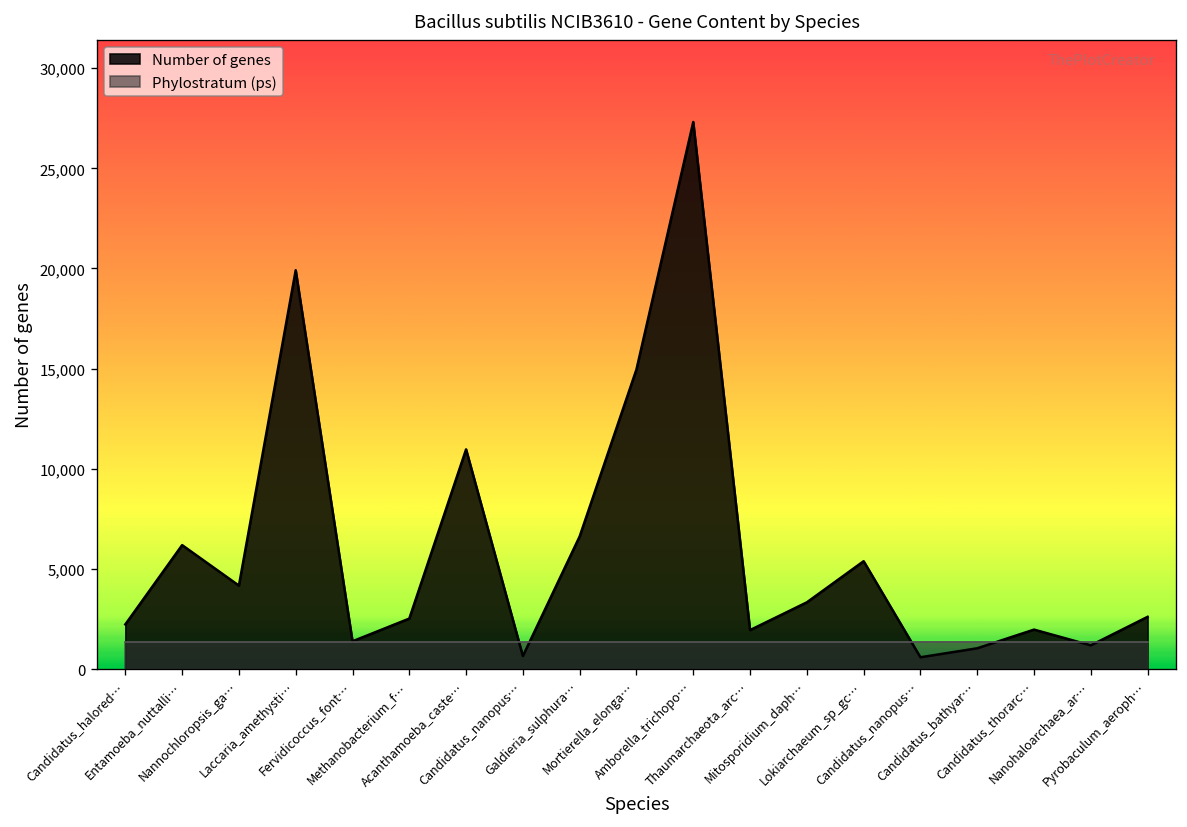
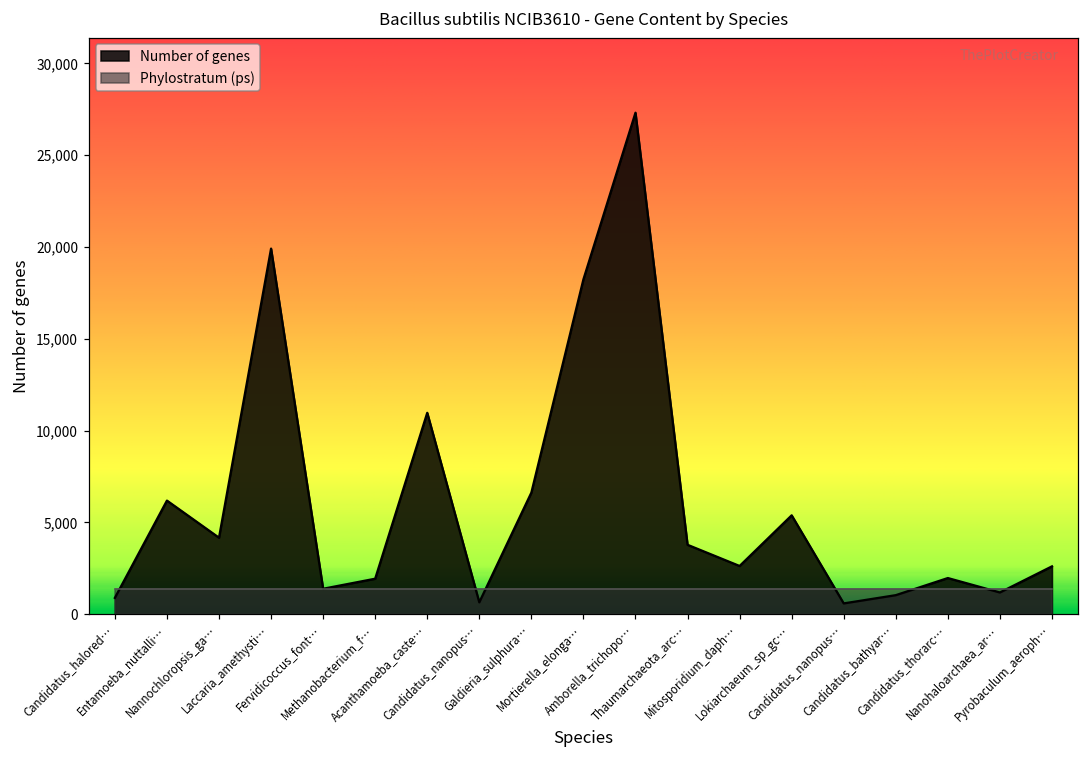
  {
    "Number of genes": {
-     "Candidatus_halored…": "2,200",
+     "Candidatus_halored…": "900",
      "Entamoeba_nuttalli…": "6,200",
      "Nannochloropsis_ga…": "4,200",
      "Laccaria_amethysti…": "19,900",
-     "Methanobacterium_f…": "2,500",
+     "Methanobacterium_f…": "1,900",
      "Acanthamoeba_caste…": "11,000",
      "Galdieria_sulphura…": "6,600",
-     "Mortierella_elonga…": "15,000",
+     "Mortierella_elonga…": "18,200",
      "Amborella_trichopo…": "27,300",
-     "Thaumarchaeota_arc…": "1,900",
-     "Mitosporidium_daph…": "3,300",
+     "Thaumarchaeota_arc…": "3,800",
+     "Mitosporidium_daph…": "2,600",
      "Lokiarchaeum_sp_gc…": "5,400",
      "Candidatus_bathyar…": "1,000",
      "Candidatus_thorarc…": "2,000",
      "Nanohaloarchaea_ar…": "1,200",
      "Pyrobaculum_aeroph…": "2,600"
    },
    "Phylostratum (ps)": {
      "Candidatus_halored…": "1,400",
      "Entamoeba_nuttalli…": "1,400",
      "Nannochloropsis_ga…": "1,400",
      "Laccaria_amethysti…": "1,400",
      "Methanobacterium_f…": "1,400",
      "Acanthamoeba_caste…": "1,400",
      "Galdieria_sulphura…": "1,400",
      "Mortierella_elonga…": "1,400",
      "Amborella_trichopo…": "1,400",
      "Thaumarchaeota_arc…": "1,400",
      "Mitosporidium_daph…": "1,400",
      "Lokiarchaeum_sp_gc…": "1,400",
      "Candidatus_bathyar…": "1,400",
      "Candidatus_thorarc…": "1,400",
      "Nanohaloarchaea_ar…": "1,400",
      "Pyrobaculum_aeroph…": "1,400"
    }
  }
